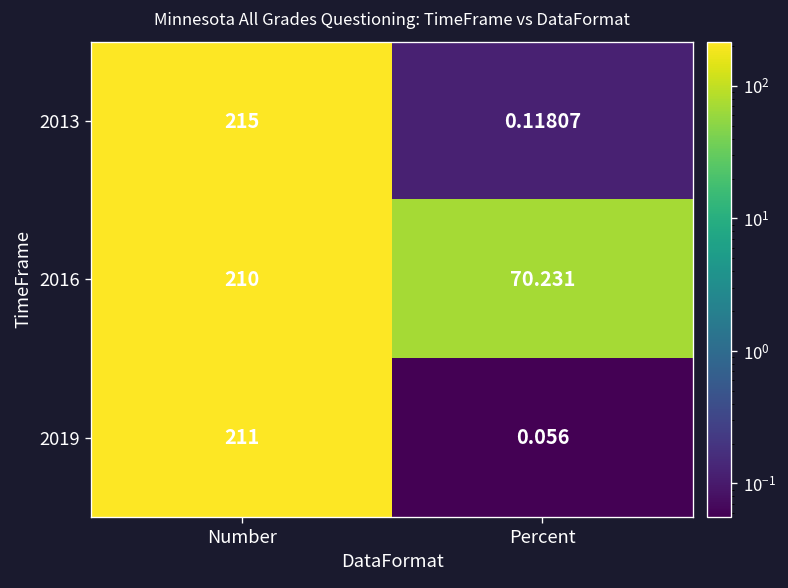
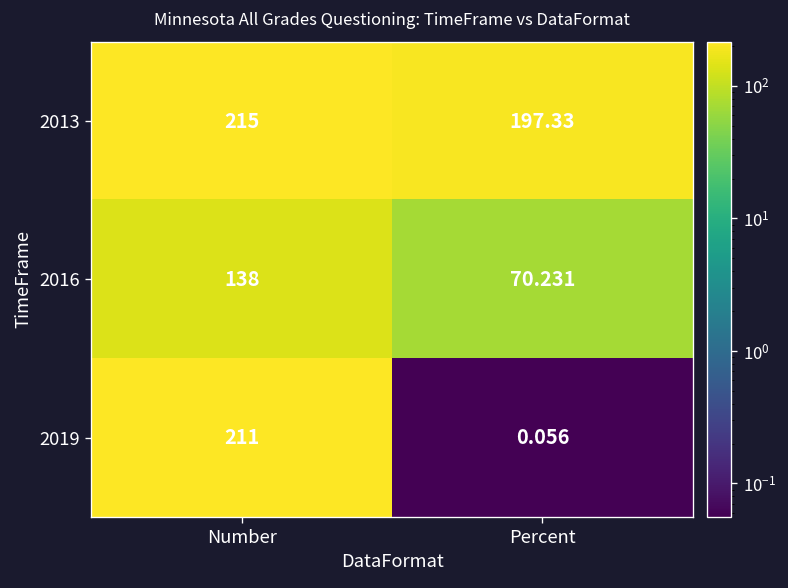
  {
    "2013": {
      "Number": 215,
-     "Percent": 0.11807
+     "Percent": 197.33
    },
    "2016": {
-     "Number": 210,
+     "Number": 138,
      "Percent": 70.231
    },
    "2019": {
      "Number": 211,
      "Percent": 0.056
    }
  }
